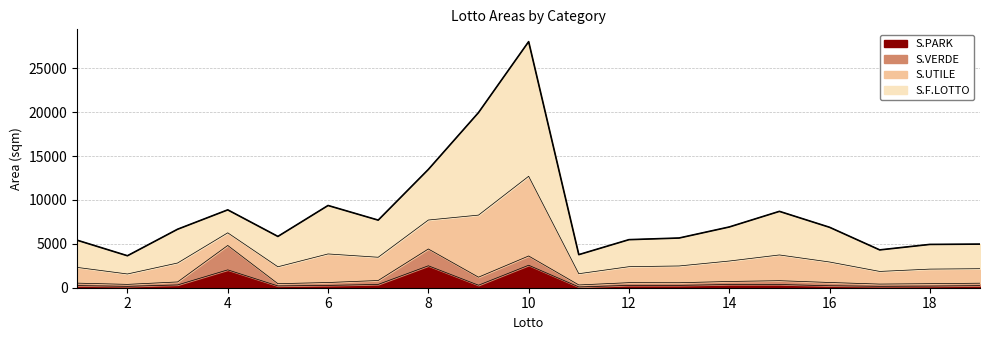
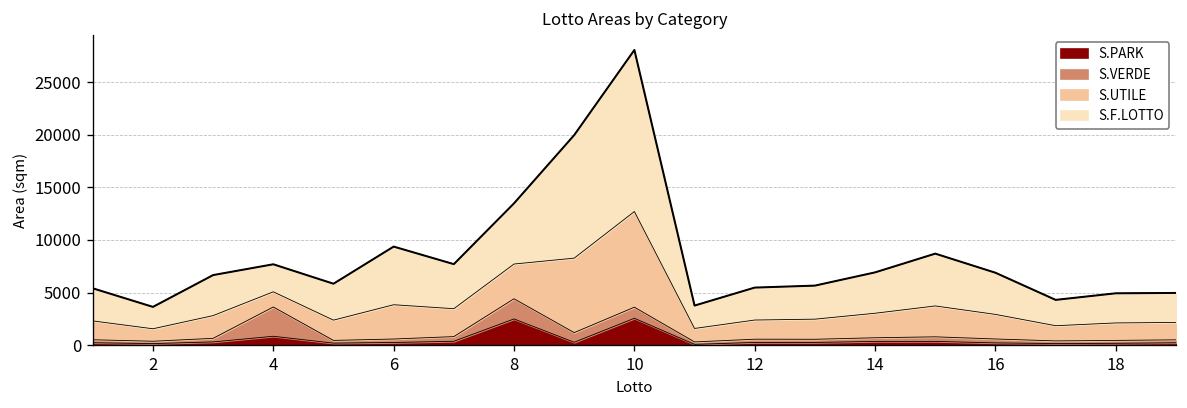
  {
    "S.PARK": {
-     "4": 2000,
+     "4": 1000,
      "6": 0,
      "8": 3000,
      "10": 3000,
      "12": 0,
      "14": 0,
      "16": 0
    },
    "S.VERDE": {
      "6": 1000,
      "8": 4000,
      "10": 4000,
      "12": 1000,
      "14": 1000,
      "16": 1000
    }
  }
